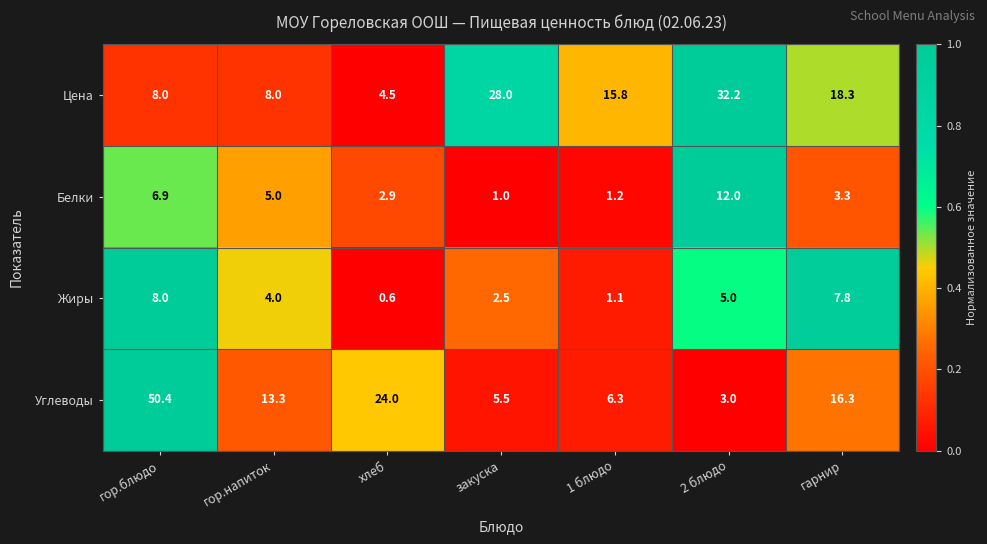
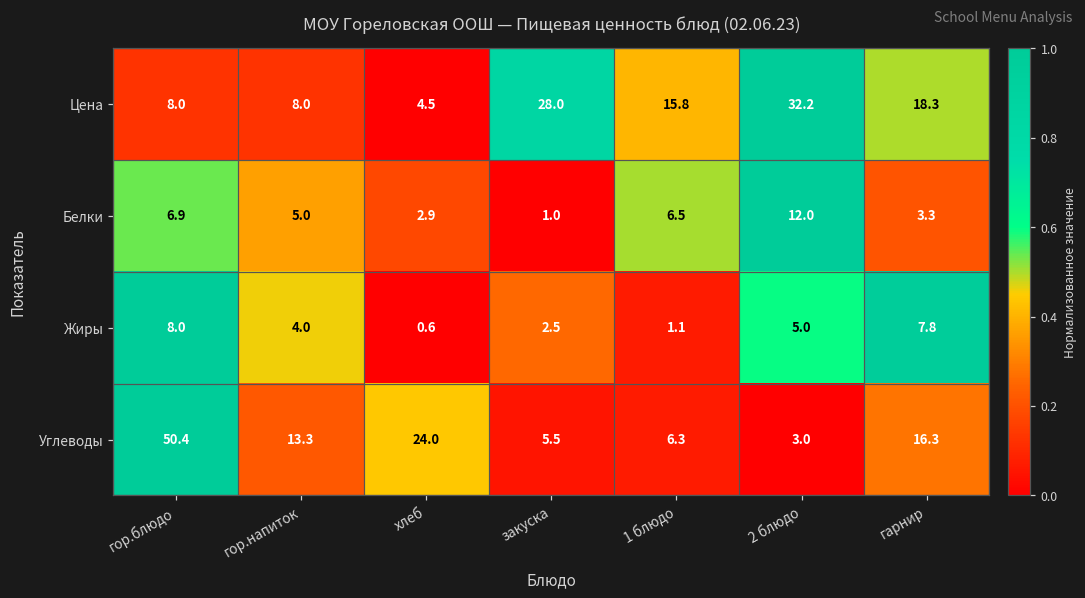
  {
    "Цена": {
      "гор.блюдо": 8.0,
      "гор.напиток": 8.0,
      "хлеб": 4.5,
      "закуска": 28.0,
      "1 блюдо": 15.8,
      "2 блюдо": 32.2,
      "гарнир": 18.3
    },
    "Белки": {
      "гор.блюдо": 6.9,
      "гор.напиток": 5.0,
      "хлеб": 2.9,
      "закуска": 1.0,
-     "1 блюдо": 1.2,
+     "1 блюдо": 6.5,
      "2 блюдо": 12.0,
      "гарнир": 3.3
    },
    "Жиры": {
      "гор.блюдо": 8.0,
      "гор.напиток": 4.0,
      "хлеб": 0.6,
      "закуска": 2.5,
      "1 блюдо": 1.1,
      "2 блюдо": 5.0,
      "гарнир": 7.8
    },
    "Углеводы": {
      "гор.блюдо": 50.4,
      "гор.напиток": 13.3,
      "хлеб": 24.0,
      "закуска": 5.5,
      "1 блюдо": 6.3,
      "2 блюдо": 3.0,
      "гарнир": 16.3
    }
  }
